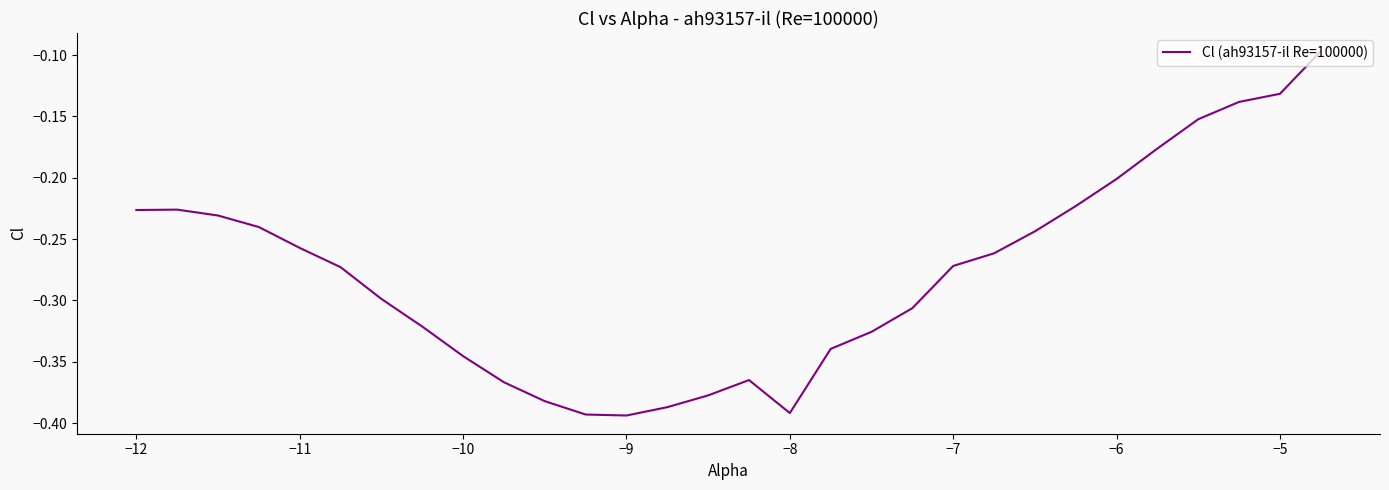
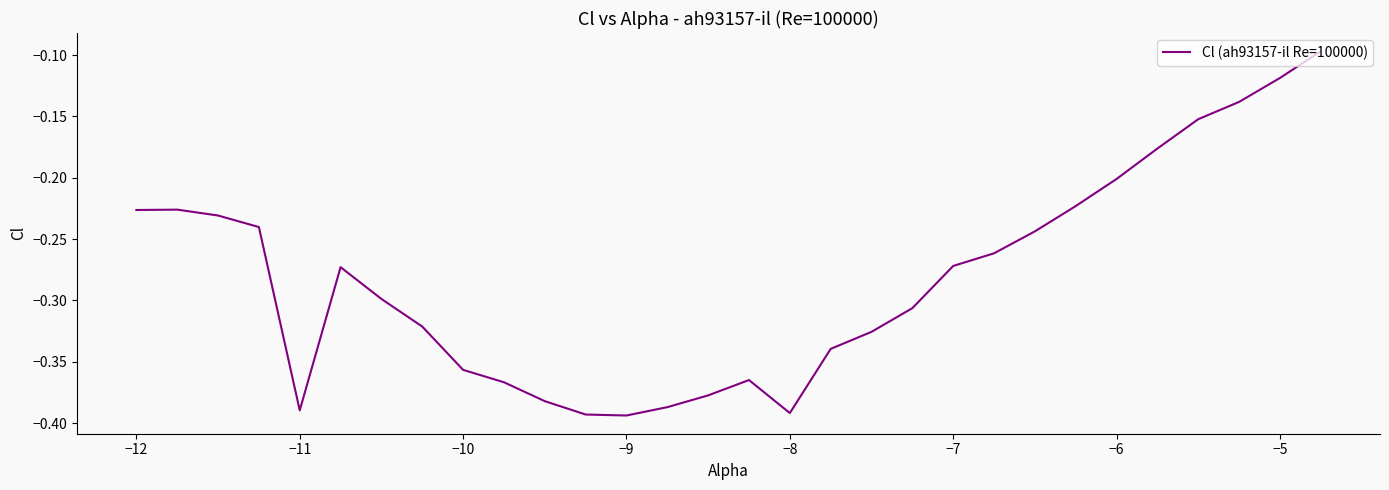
  {
    "−12": -0.226,
-   "−11": -0.257,
-   "−10": -0.345,
+   "−11": -0.390,
+   "−10": -0.357,
    "−9": -0.394,
    "−8": -0.392,
    "−7": -0.272,
    "−6": -0.201,
-   "−5": -0.132
+   "−5": -0.119
  }
